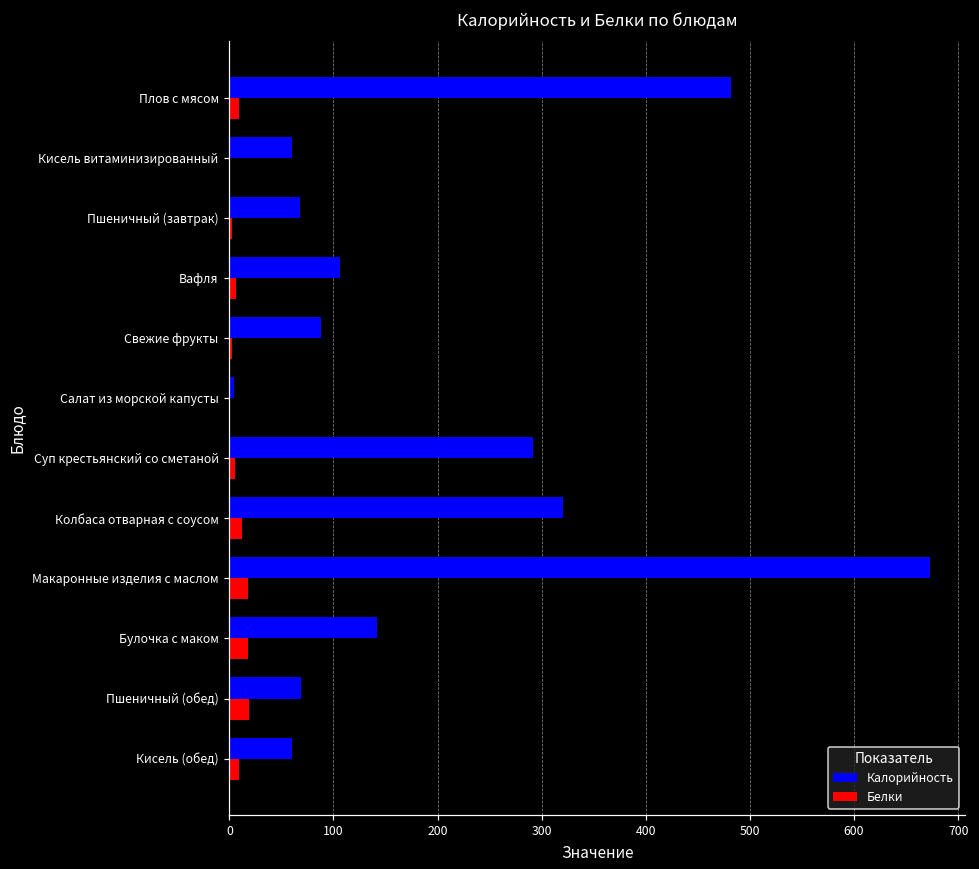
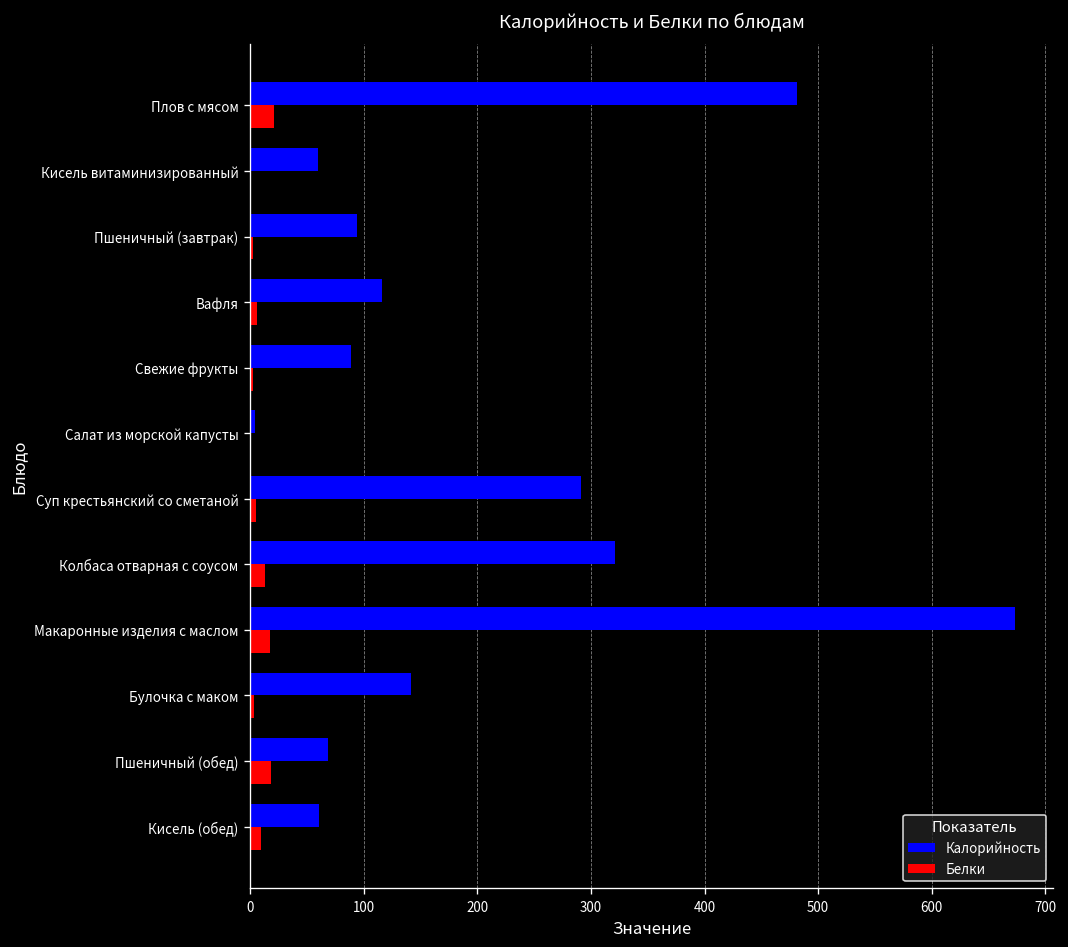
  {
    "Калорийность": {
      "Плов с мясом": 480,
      "Кисель витаминизированный": 60,
-     "Пшеничный (завтрак)": 70,
-     "Вафля": 110,
+     "Пшеничный (завтрак)": 90,
+     "Вафля": 120,
      "Свежие фрукты": 90,
      "Салат из морской капусты": 0,
      "Суп крестьянский со сметаной": 290,
      "Колбаса отварная с соусом": 320,
      "Макаронные изделия с маслом": 670,
      "Булочка с маком": 140,
      "Пшеничный (обед)": 70,
      "Кисель (обед)": 60
    },
    "Белки": {
-     "Плов с мясом": 10,
+     "Плов с мясом": 20,
      "Вафля": 10,
      "Салат из морской капусты": 0,
      "Суп крестьянский со сметаной": 10,
      "Колбаса отварная с соусом": 10,
      "Макаронные изделия с маслом": 20,
-     "Булочка с маком": 20,
+     "Булочка с маком": 0,
      "Пшеничный (обед)": 20,
      "Кисель (обед)": 10
    }
  }
